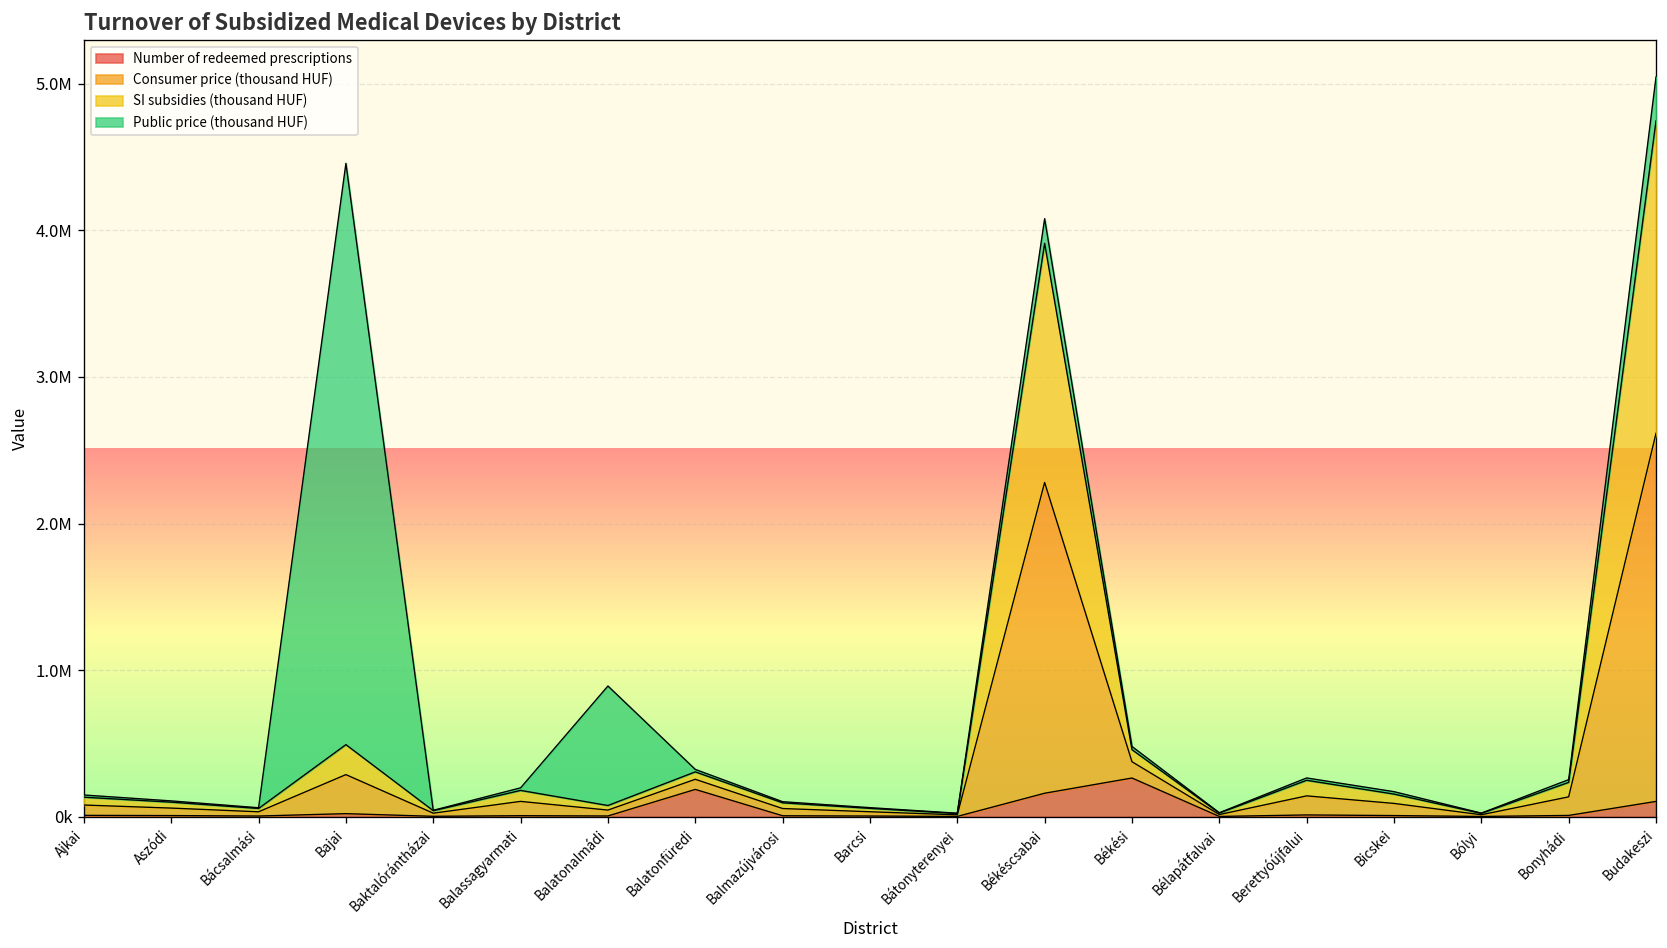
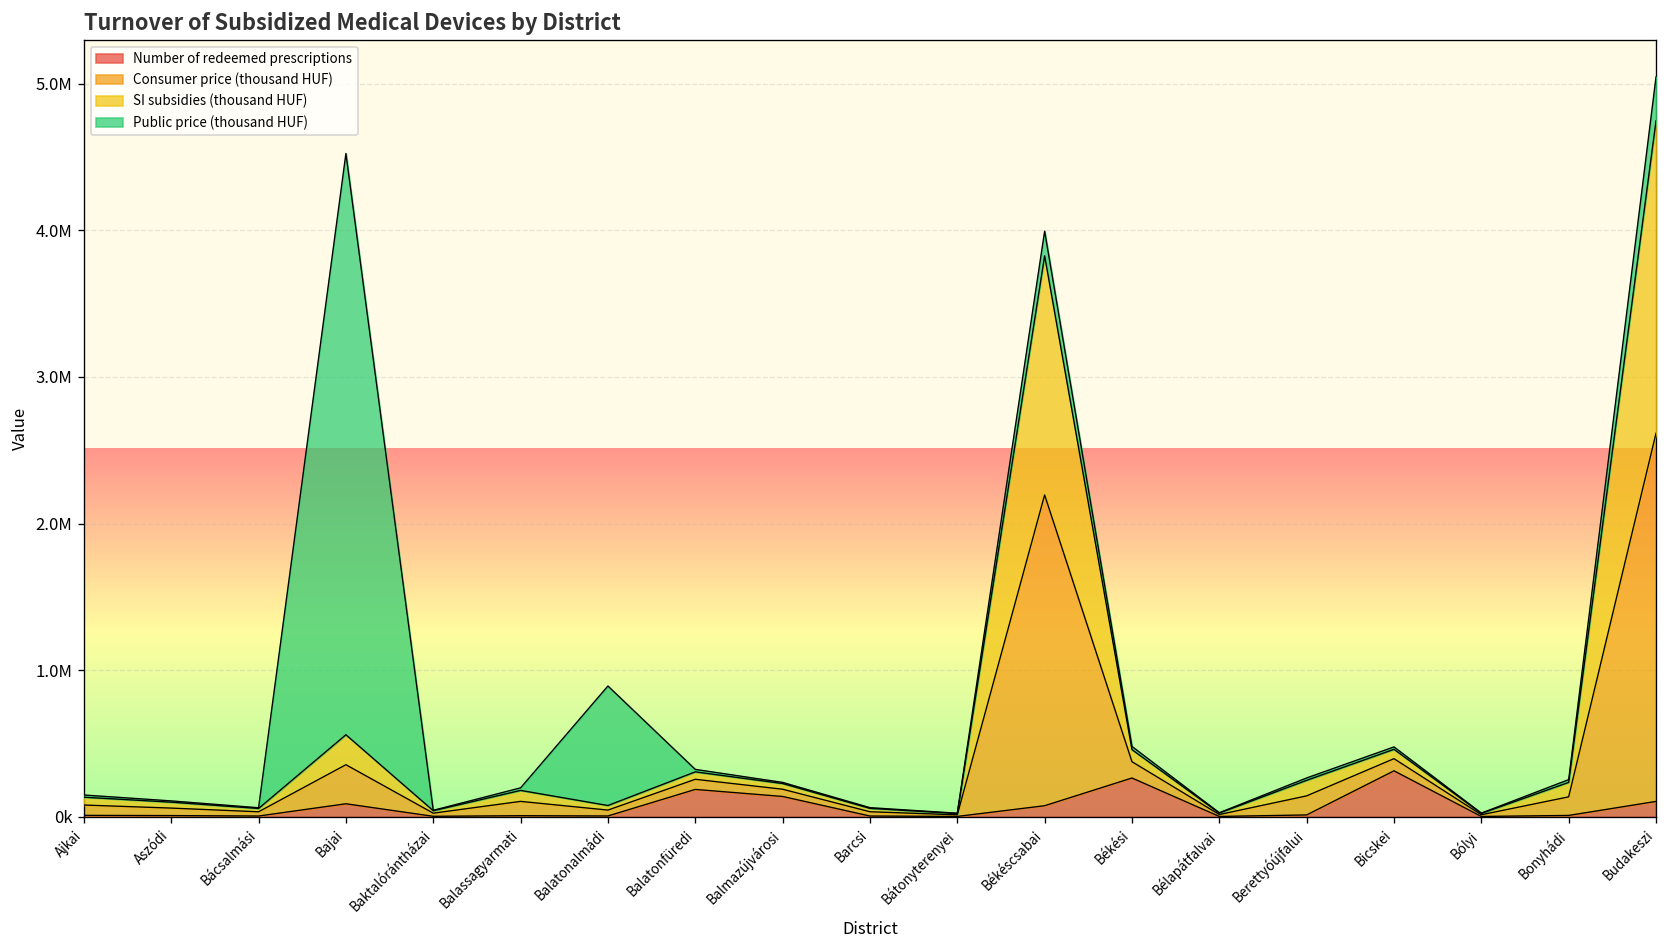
  {
    "Number of redeemed prescriptions": {
      "Ajkai": 10000,
      "Aszódi": 10000,
      "Bácsalmási": 0,
-     "Bajai": 20000,
+     "Bajai": 90000,
      "Baktalórántházai": 0,
      "Balassagyarmati": 10000,
      "Balatonalmádi": 10000,
      "Balatonfüredi": 190000,
-     "Balmazújvárosi": 10000,
+     "Balmazújvárosi": 140000,
      "Barcsi": 0,
-     "Békéscsabai": 160000,
+     "Békéscsabai": 80000,
      "Békési": 260000,
      "Berettyóújfalui": 10000,
-     "Bicskei": 10000,
+     "Bicskei": 310000,
      "Bonyhádi": 10000,
      "Budakeszi": 100000
    },
    "Public price (thousand HUF)": {
      "Bajai": 3960000,
      "Balatonalmádi": 820000,
      "Békéscsabai": 170000,
      "Békési": 20000,
      "Budakeszi": 300000
    }
  }
